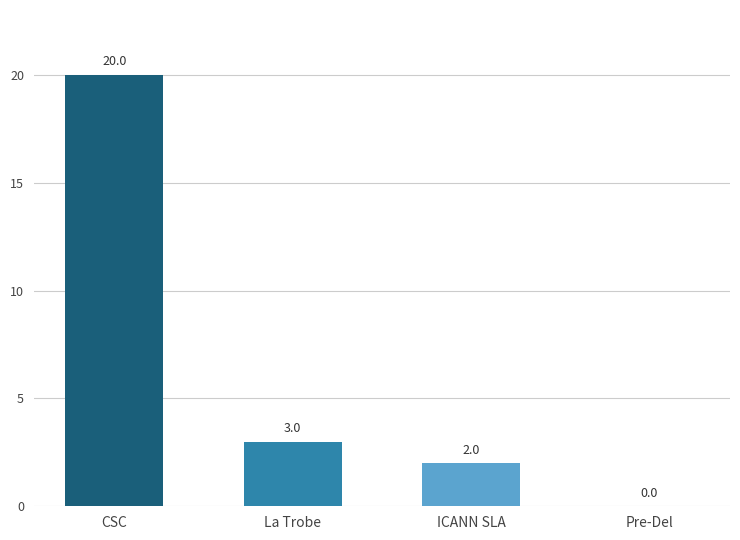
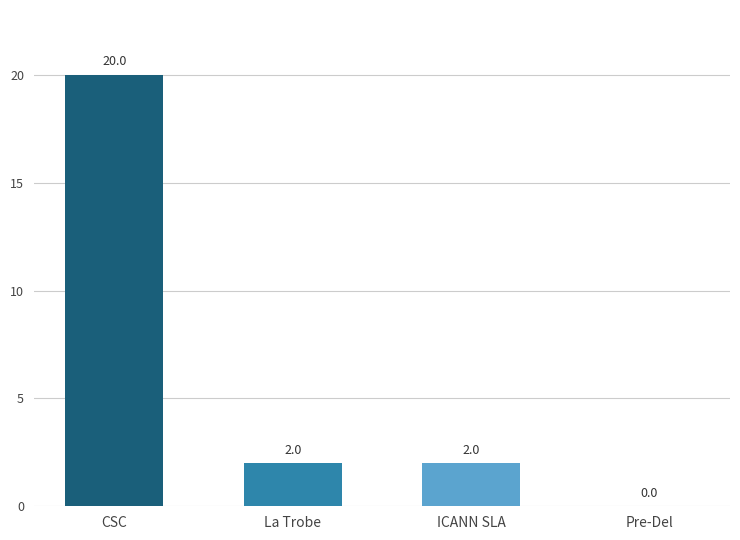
  {
    "CSC": 20.0,
-   "La Trobe": 3.0,
+   "La Trobe": 2.0,
    "ICANN SLA": 2.0,
    "Pre-Del": 0.0
  }
